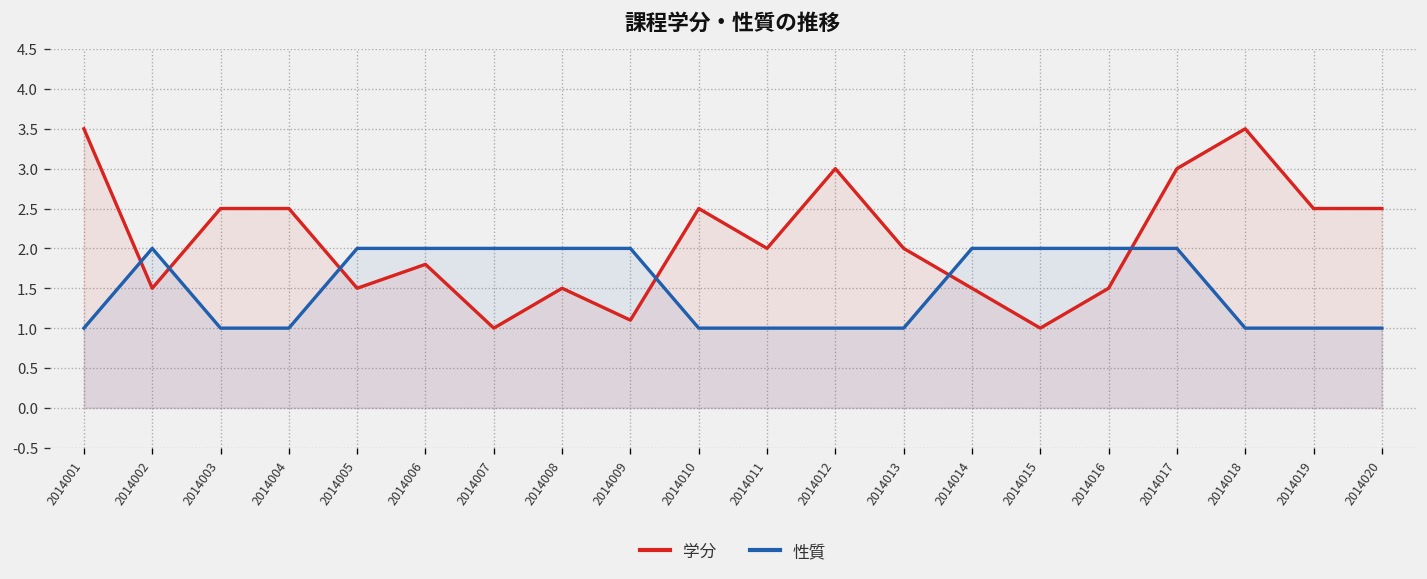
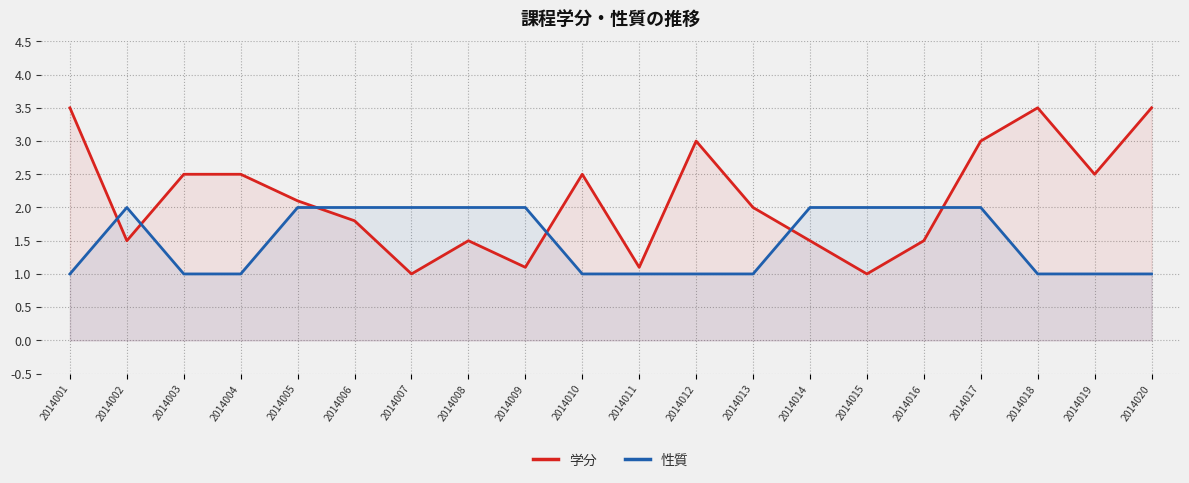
  {
    "学分": {
      "2014001": 3.5,
      "2014002": 1.5,
      "2014003": 2.5,
      "2014004": 2.5,
-     "2014005": 1.5,
+     "2014005": 2.1,
      "2014006": 1.8,
      "2014007": 1.0,
      "2014008": 1.5,
      "2014009": 1.1,
      "2014010": 2.5,
-     "2014011": 2.0,
+     "2014011": 1.1,
      "2014012": 3.0,
      "2014013": 2.0,
      "2014014": 1.5,
      "2014015": 1.0,
      "2014016": 1.5,
      "2014017": 3.0,
      "2014018": 3.5,
      "2014019": 2.5,
-     "2014020": 2.5
+     "2014020": 3.5
    }
  }
